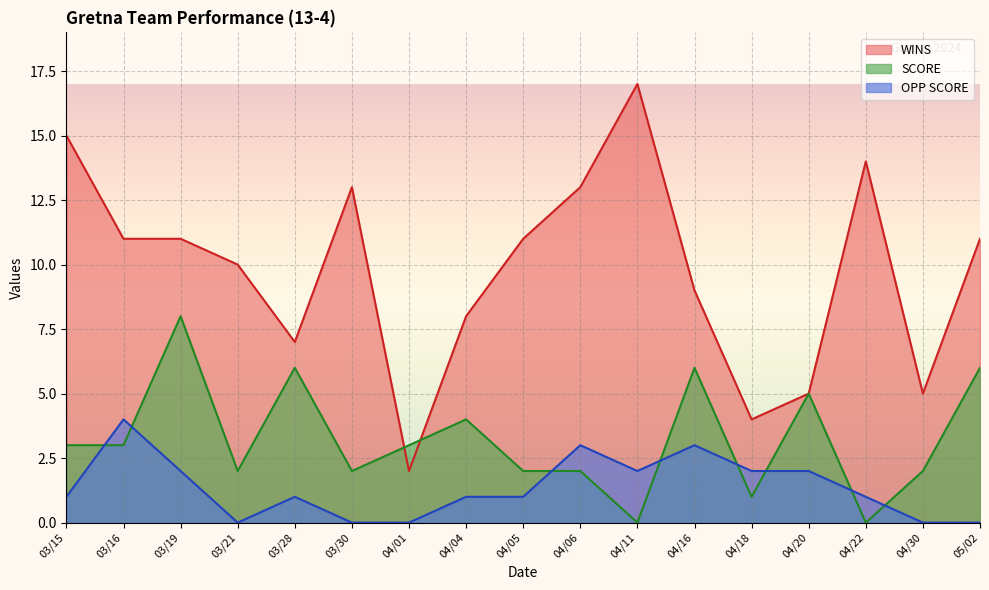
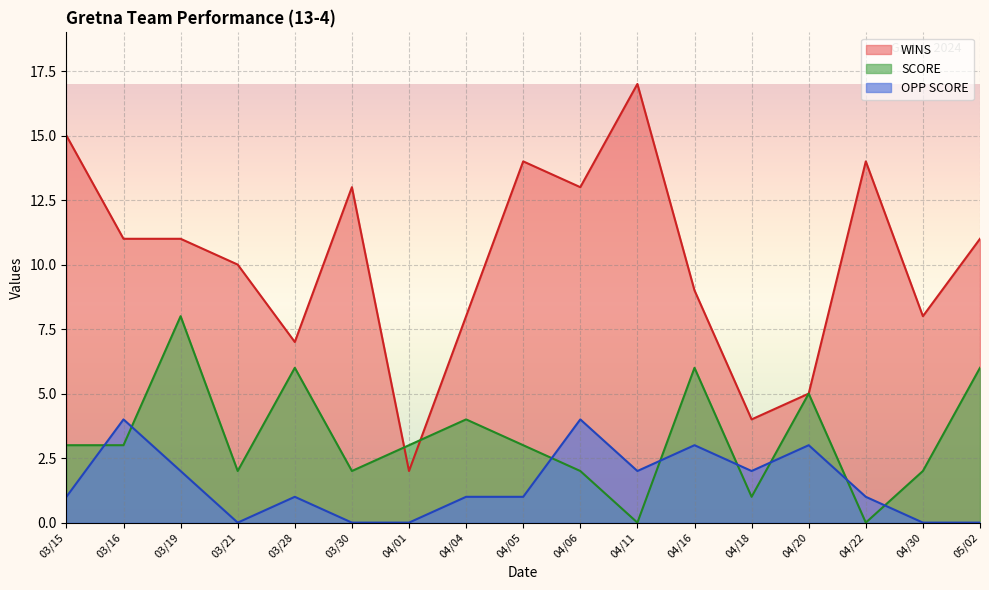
  {
    "WINS": {
      "03/15": 15,
      "03/16": 11,
      "03/19": 11,
      "03/21": 10,
      "03/28": 7,
      "03/30": 13,
      "04/01": 2,
      "04/04": 8,
-     "04/05": 11,
+     "04/05": 14,
      "04/06": 13,
      "04/11": 17,
      "04/16": 9,
      "04/18": 4,
      "04/22": 14,
-     "04/30": 5,
+     "04/30": 8,
      "05/02": 11
    },
    "SCORE": {
      "03/15": 3,
      "03/16": 3,
      "03/19": 8,
      "03/21": 2,
      "03/28": 6,
      "03/30": 2,
      "04/01": 3,
      "04/04": 4,
-     "04/05": 2,
+     "04/05": 3,
      "04/06": 2,
      "04/11": 0,
      "04/16": 6,
      "04/18": 1,
      "04/22": 0,
      "04/30": 2,
      "05/02": 6
    },
    "OPP SCORE": {
      "03/15": 1,
      "03/16": 4,
      "03/19": 2,
      "03/21": 0,
      "03/28": 1,
      "03/30": 0,
      "04/01": 0,
      "04/04": 1,
      "04/05": 1,
-     "04/06": 3,
+     "04/06": 4,
      "04/11": 2,
      "04/16": 3,
      "04/18": 2,
-     "04/20": 2,
+     "04/20": 3,
      "04/22": 1,
      "04/30": 0,
      "05/02": 0
    }
  }
